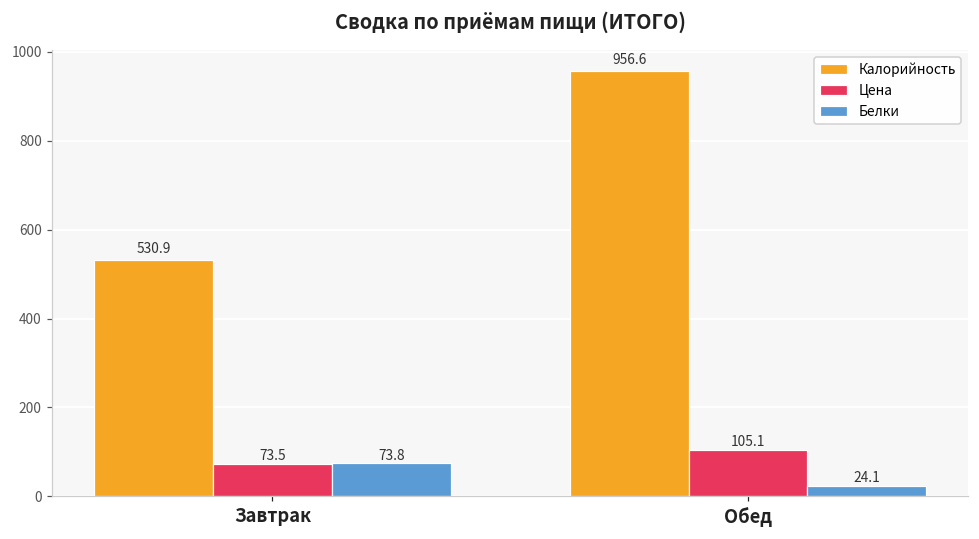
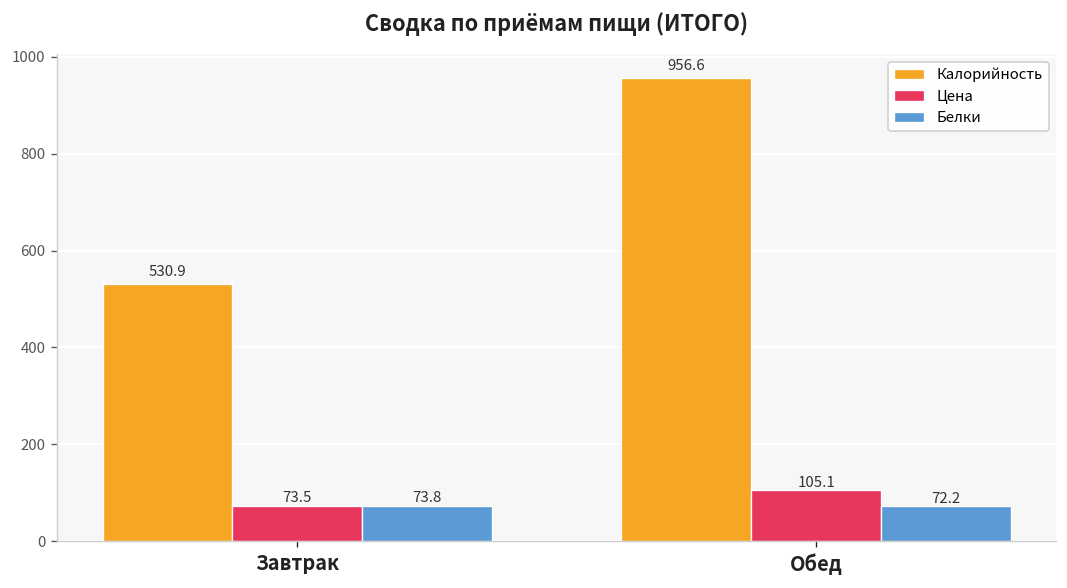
  {
    "Калорийность": {
      "Завтрак": 530.9,
      "Обед": 956.6
    },
    "Цена": {
      "Завтрак": 73.5,
      "Обед": 105.1
    },
    "Белки": {
      "Завтрак": 73.8,
-     "Обед": 24.1
+     "Обед": 72.2
    }
  }
